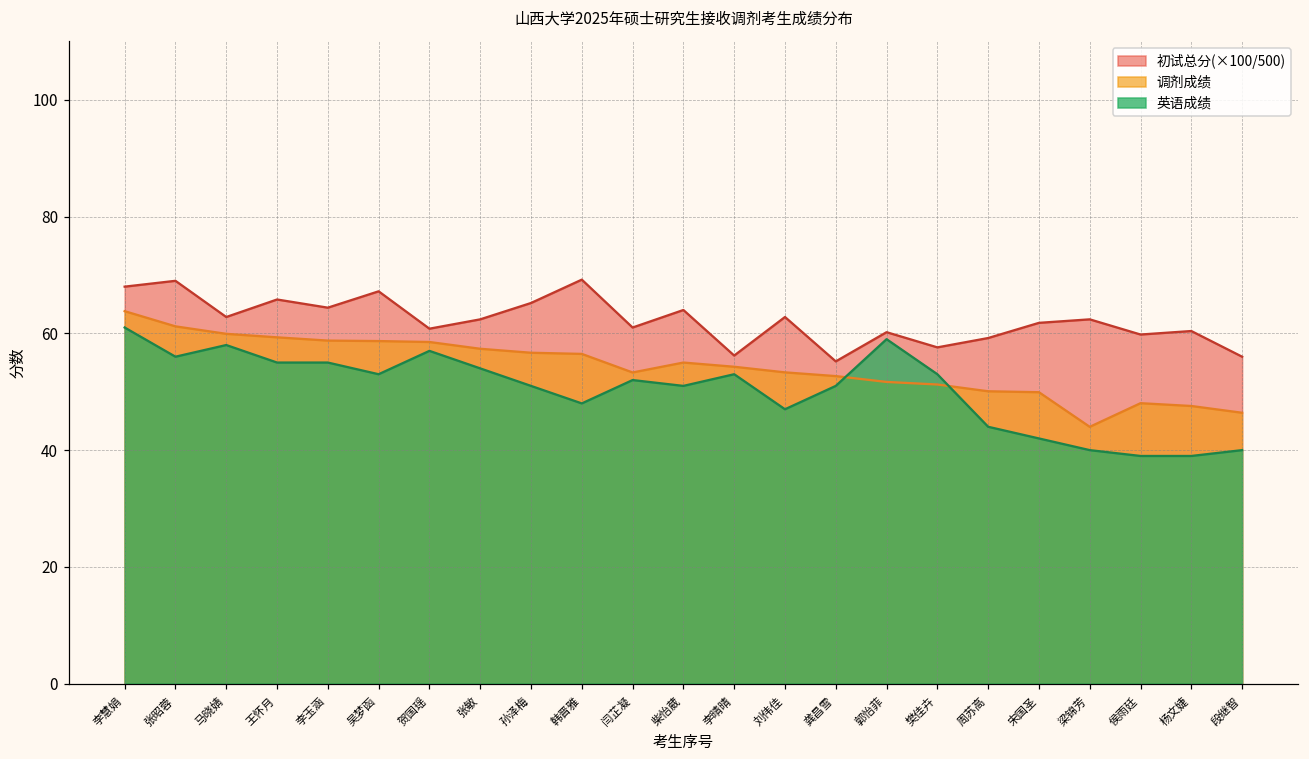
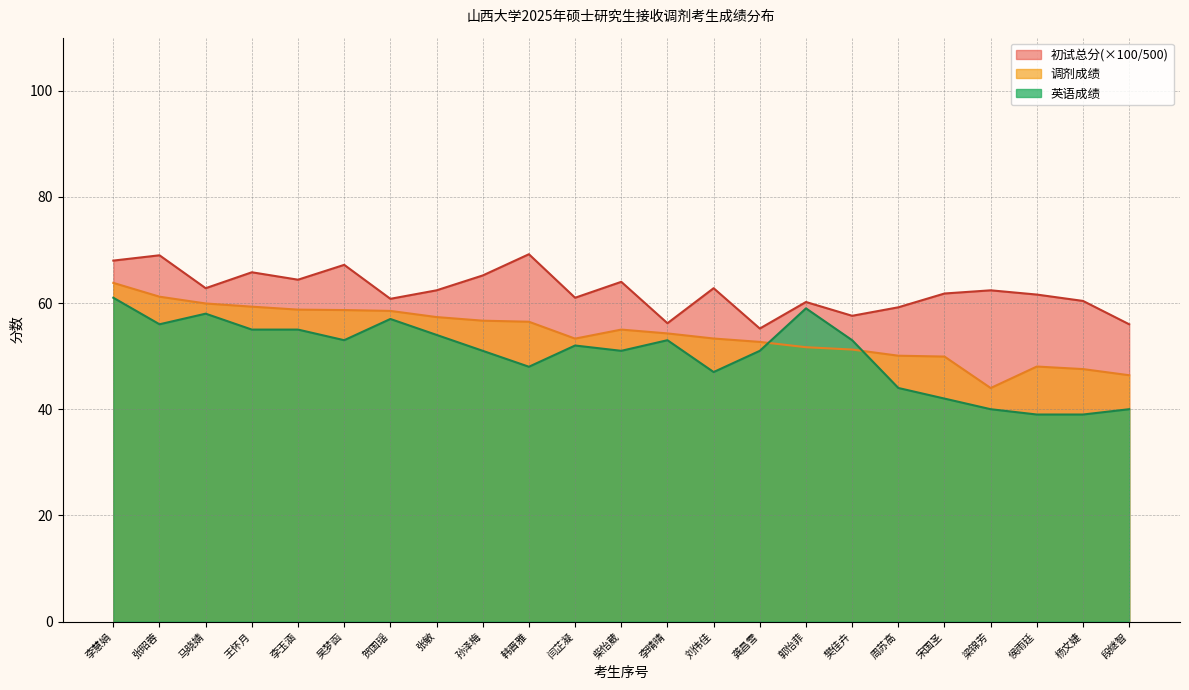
  {
    "初试总分(×100/500)": {
      "李慧娟": 68,
      "张昭蓉": 69,
      "马晓婧": 63,
      "王怀月": 66,
      "李玉涵": 64,
      "吴梦函": 67,
      "贺国瑶": 61,
      "张敏": 62,
      "孙泽梅": 65,
      "韩晋雅": 69,
      "闫芷凝": 61,
      "柴怡葳": 64,
      "李晴晴": 56,
      "刘伟佳": 63,
      "龚昌雪": 55,
      "郭怡菲": 60,
      "樊佳卉": 58,
      "周苏高": 59,
      "宋国圣": 62,
      "梁锦芳": 62,
-     "侯雨廷": 60,
+     "侯雨廷": 62,
      "杨文婕": 60,
      "段继智": 56
    },
    "调剂成绩": {
      "李慧娟": 64,
      "张昭蓉": 61,
      "马晓婧": 60,
      "王怀月": 59,
      "李玉涵": 59,
      "吴梦函": 59,
      "贺国瑶": 59,
      "张敏": 57,
      "孙泽梅": 57,
      "韩晋雅": 56,
      "闫芷凝": 53,
      "柴怡葳": 55,
      "李晴晴": 54,
      "刘伟佳": 53,
      "龚昌雪": 53,
      "郭怡菲": 52,
      "樊佳卉": 51,
      "周苏高": 50,
      "宋国圣": 50,
      "梁锦芳": 44,
      "侯雨廷": 48,
      "杨文婕": 48,
      "段继智": 46
    },
    "英语成绩": {
      "李慧娟": 61,
      "张昭蓉": 56,
      "马晓婧": 58,
      "王怀月": 55,
      "李玉涵": 55,
      "吴梦函": 53,
      "贺国瑶": 57,
      "张敏": 54,
      "孙泽梅": 51,
      "韩晋雅": 48,
      "闫芷凝": 52,
      "柴怡葳": 51,
      "李晴晴": 53,
      "刘伟佳": 47,
      "龚昌雪": 51,
      "郭怡菲": 59,
      "樊佳卉": 53,
      "周苏高": 44,
      "宋国圣": 42,
      "梁锦芳": 40,
      "侯雨廷": 39,
      "杨文婕": 39,
      "段继智": 40
    }
  }
